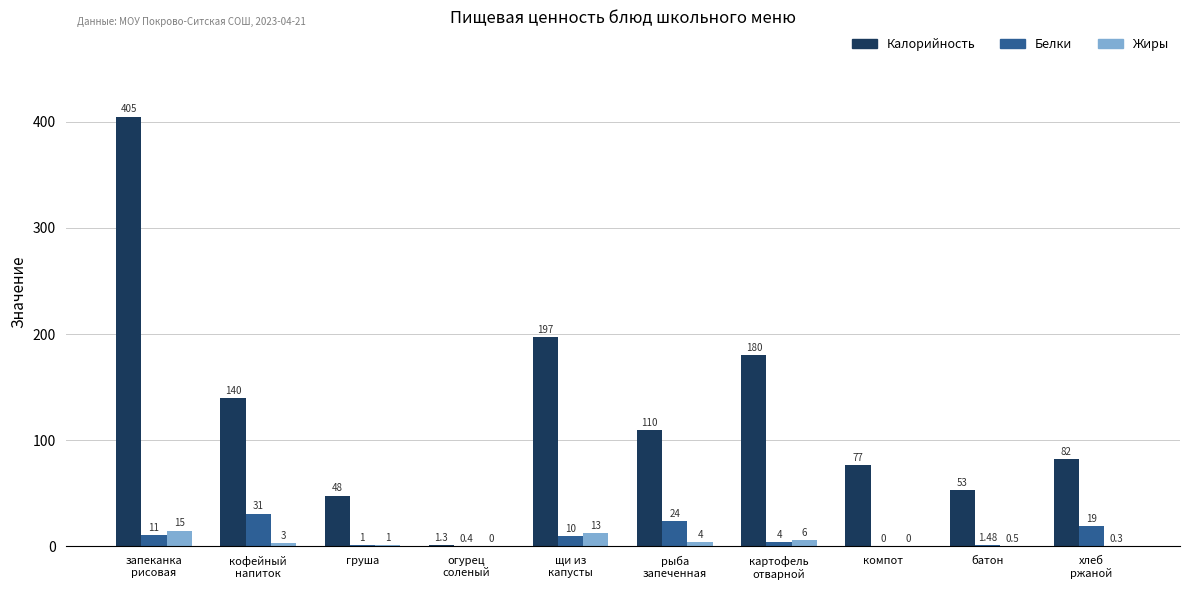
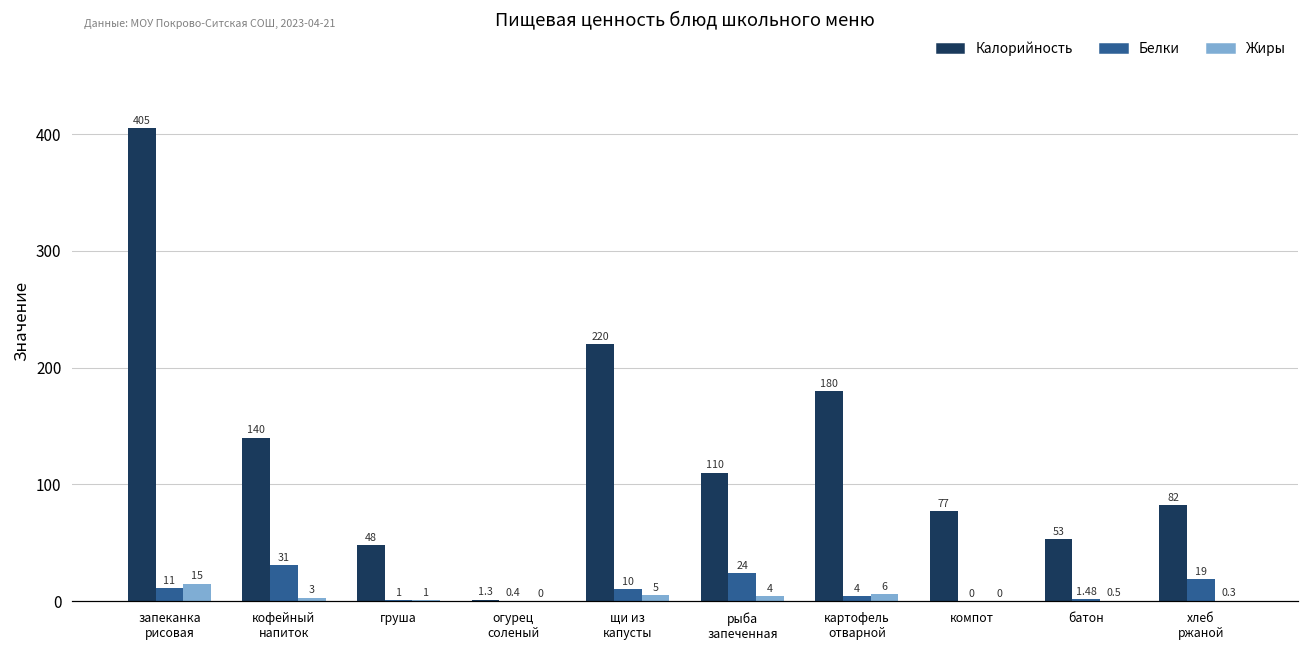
  {
    "Калорийность": {
      "запеканка рисовая": 405,
      "кофейный напиток": 140,
      "груша": 48,
      "огурец соленый": 1.3,
-     "щи из капусты": 197,
+     "щи из капусты": 220,
      "рыба запеченная": 110,
      "картофель отварной": 180,
      "компот": 77,
      "батон": 53,
      "хлеб ржаной": 82
    },
    "Белки": {
      "запеканка рисовая": 11,
      "кофейный напиток": 31,
      "груша": 1,
      "огурец соленый": 0.4,
      "щи из капусты": 10,
      "рыба запеченная": 24,
      "картофель отварной": 4,
      "компот": 0,
      "батон": 1.48,
      "хлеб ржаной": 19
    },
    "Жиры": {
      "запеканка рисовая": 15,
      "кофейный напиток": 3,
      "груша": 1,
      "огурец соленый": 0,
-     "щи из капусты": 13,
+     "щи из капусты": 5,
      "рыба запеченная": 4,
      "картофель отварной": 6,
      "компот": 0,
      "батон": 0.5,
      "хлеб ржаной": 0.3
    }
  }
